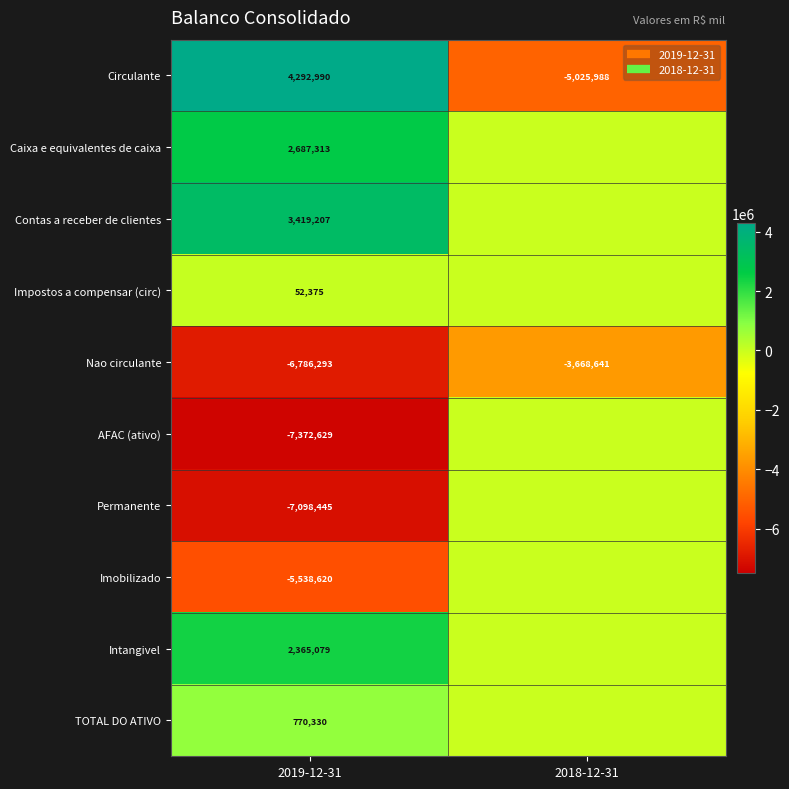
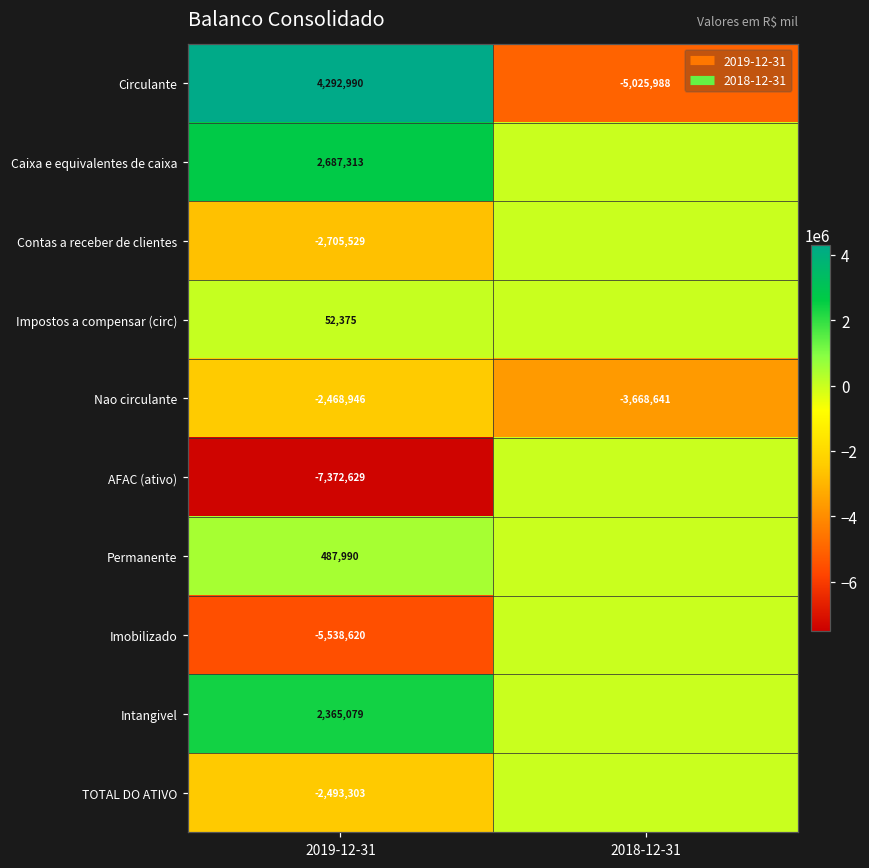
  {
    "Circulante": {
      "2019-12-31": "4,292,990",
      "2018-12-31": "-5,025,988"
    },
    "Caixa e equivalentes de caixa": {
      "2019-12-31": "2,687,313"
    },
    "Contas a receber de clientes": {
-     "2019-12-31": "3,419,207"
+     "2019-12-31": "-2,705,529"
    },
    "Impostos a compensar (circ)": {
      "2019-12-31": "52,375"
    },
    "Nao circulante": {
-     "2019-12-31": "-6,786,293",
+     "2019-12-31": "-2,468,946",
      "2018-12-31": "-3,668,641"
    },
    "AFAC (ativo)": {
      "2019-12-31": "-7,372,629"
    },
    "Permanente": {
-     "2019-12-31": "-7,098,445"
+     "2019-12-31": "487,990"
    },
    "Imobilizado": {
      "2019-12-31": "-5,538,620"
    },
    "Intangivel": {
      "2019-12-31": "2,365,079"
    },
    "TOTAL DO ATIVO": {
-     "2019-12-31": "770,330"
+     "2019-12-31": "-2,493,303"
    }
  }
